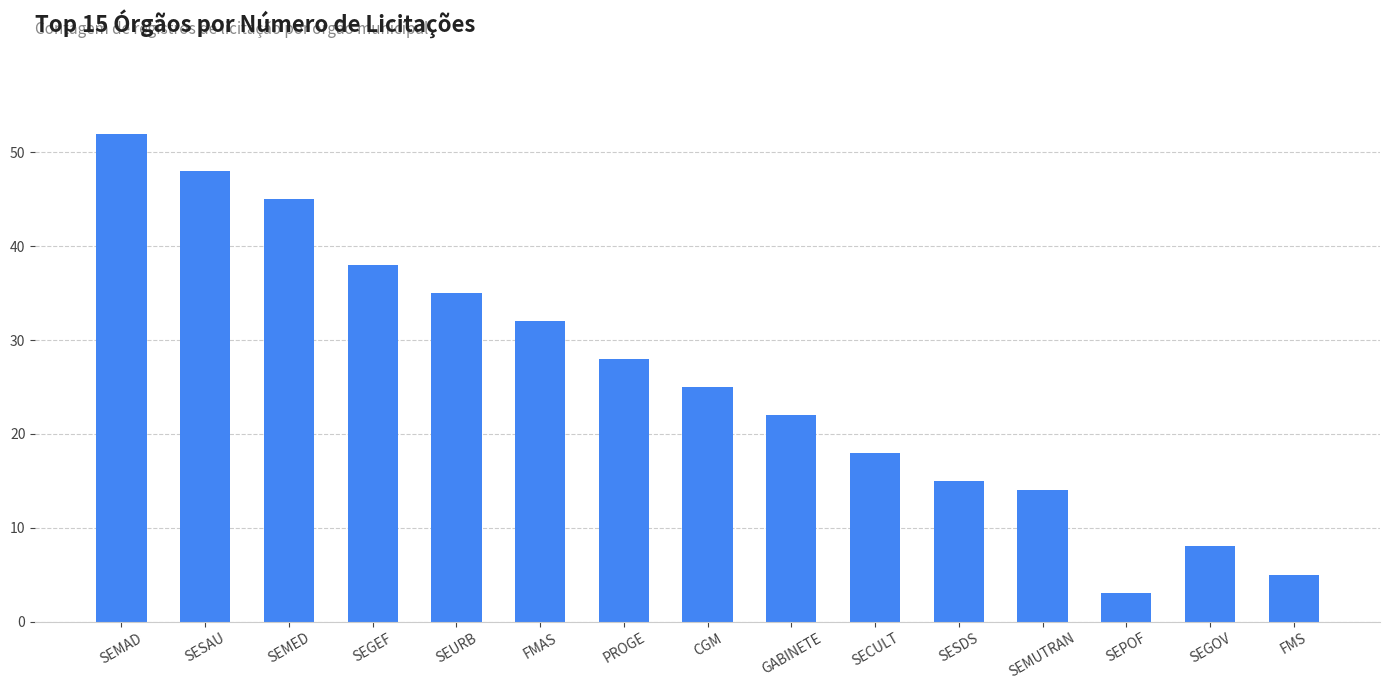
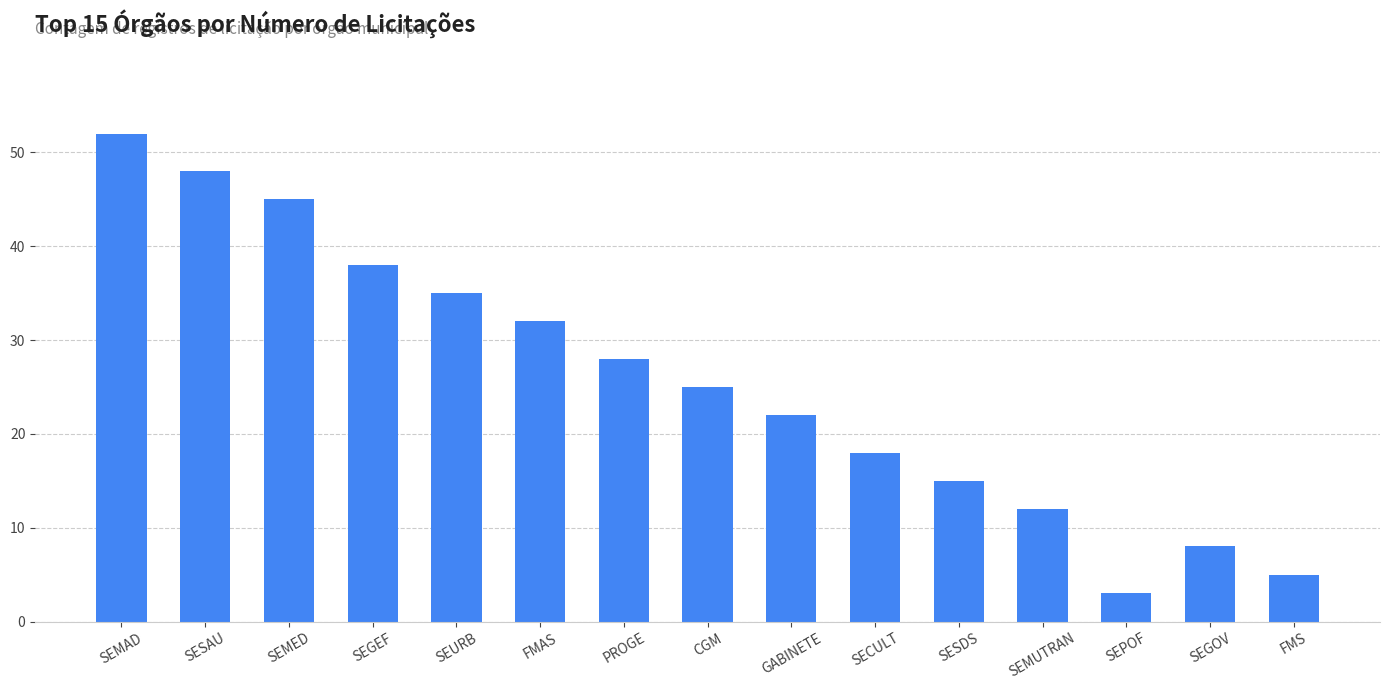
  {
    "SEMAD": 52,
    "SESAU": 48,
    "SEMED": 45,
    "SEGEF": 38,
    "SEURB": 35,
    "FMAS": 32,
    "PROGE": 28,
    "CGM": 25,
    "GABINETE": 22,
    "SECULT": 18,
    "SESDS": 15,
-   "SEMUTRAN": 14,
+   "SEMUTRAN": 12,
    "SEPOF": 3,
    "SEGOV": 8,
    "FMS": 5
  }
